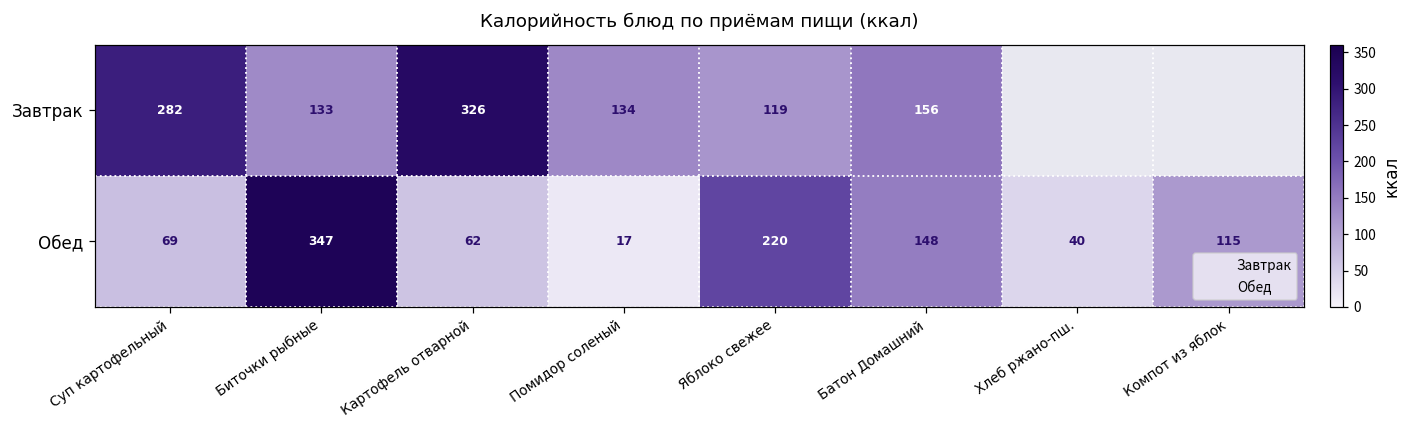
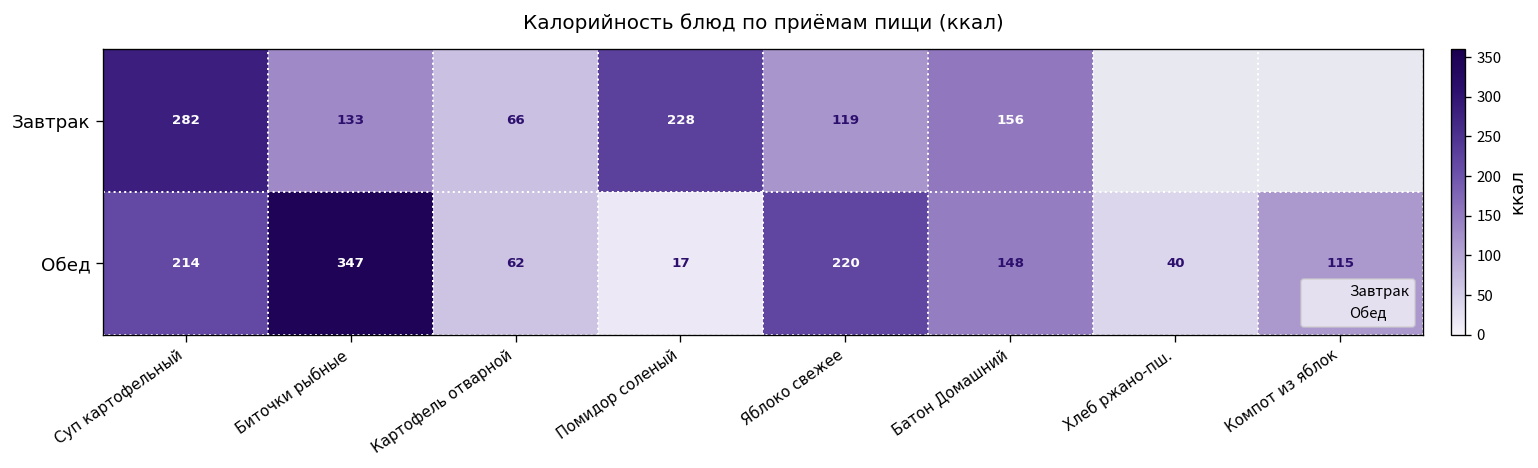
  {
    "Завтрак": {
      "Суп картофельный": 282,
      "Биточки рыбные": 133,
-     "Картофель отварной": 326,
-     "Помидор соленый": 134,
+     "Картофель отварной": 66,
+     "Помидор соленый": 228,
      "Яблоко свежее": 119,
      "Батон Домашний": 156
    },
    "Обед": {
-     "Суп картофельный": 69,
+     "Суп картофельный": 214,
      "Биточки рыбные": 347,
      "Картофель отварной": 62,
      "Помидор соленый": 17,
      "Яблоко свежее": 220,
      "Батон Домашний": 148,
      "Хлеб ржано-пш.": 40,
      "Компот из яблок": 115
    }
  }
